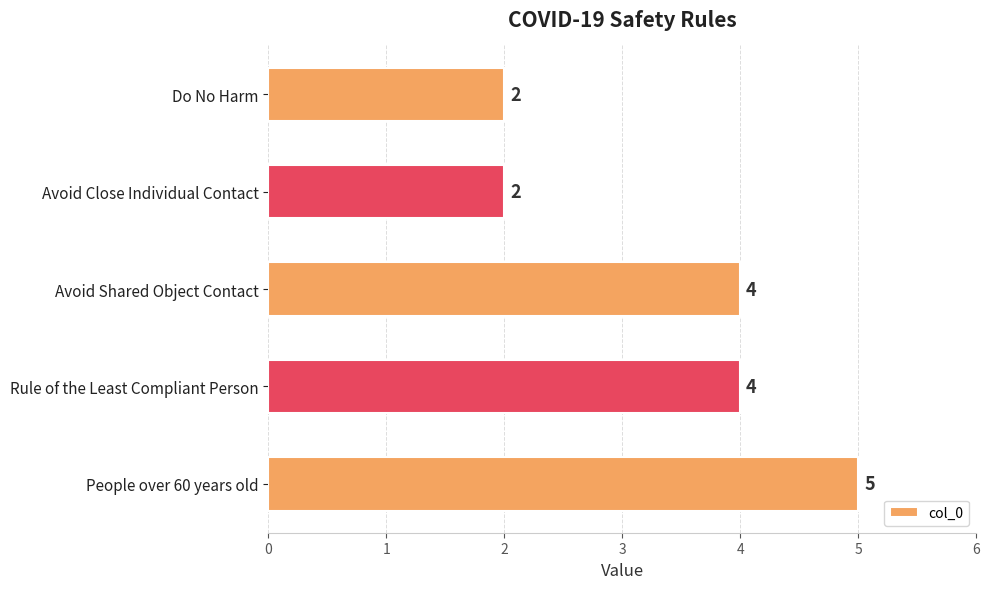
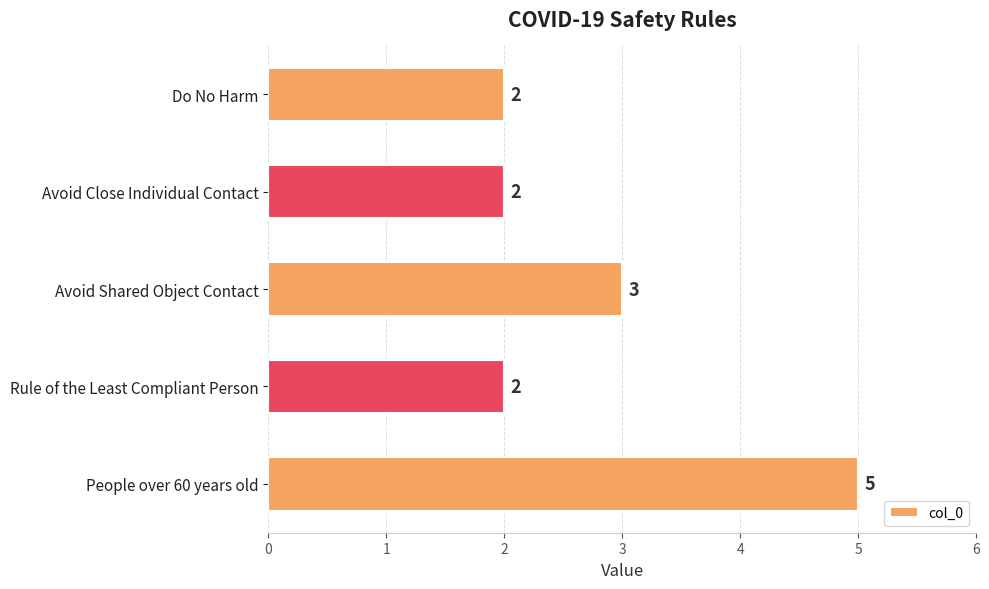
  {
    "Do No Harm": 2,
    "Avoid Close Individual Contact": 2,
-   "Avoid Shared Object Contact": 4,
-   "Rule of the Least Compliant Person": 4,
+   "Avoid Shared Object Contact": 3,
+   "Rule of the Least Compliant Person": 2,
    "People over 60 years old": 5
  }
